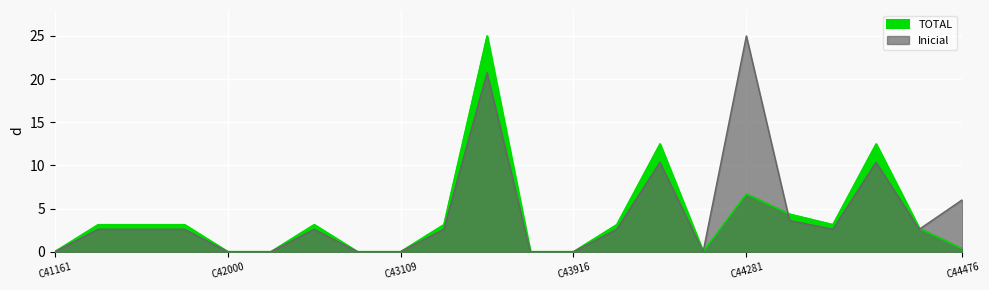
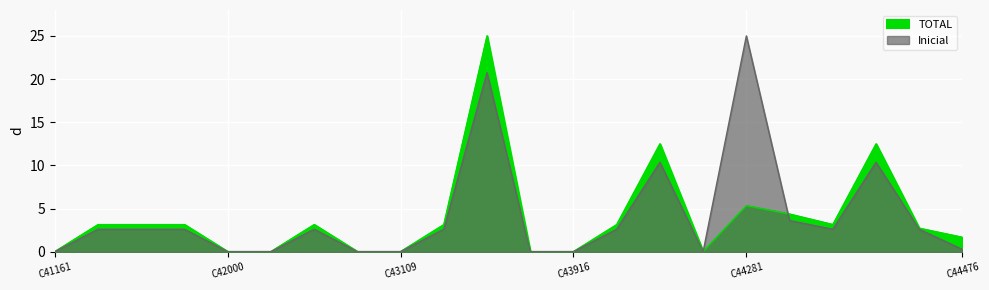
  {
    "TOTAL": {
-     "C44281": 7,
-     "C44476": 0
+     "C44281": 5,
+     "C44476": 2
    },
    "Inicial": {
      "C44281": 25,
-     "C44476": 6
+     "C44476": 0
    }
  }
